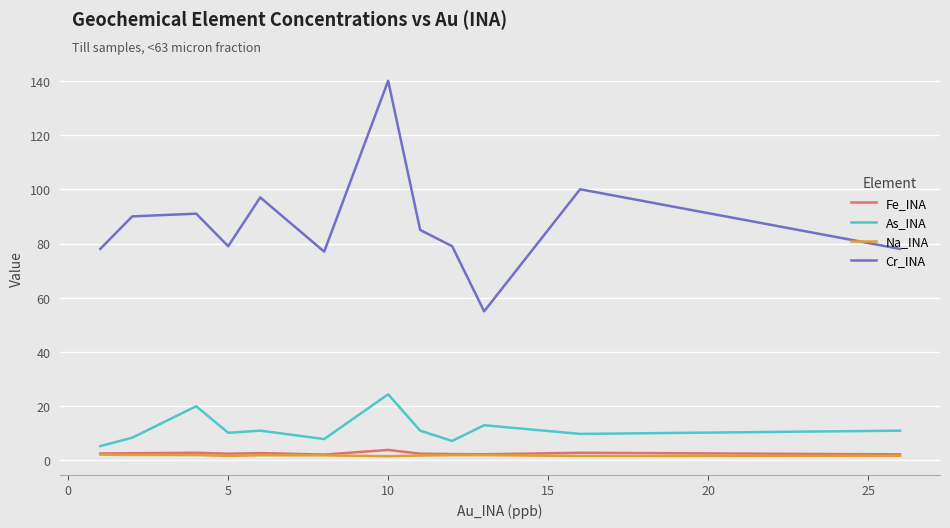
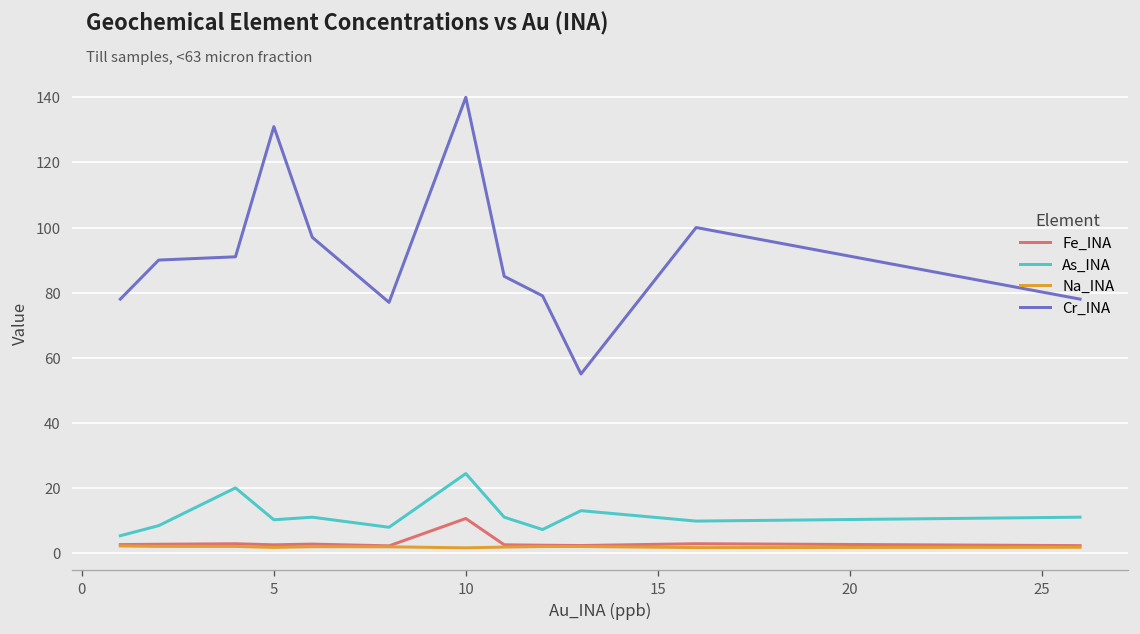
  {
    "Fe_INA": {
-     "10": 4
+     "10": 11
    },
    "As_INA": {
      "5": 10,
      "10": 24
    },
    "Na_INA": {
      "10": 2
    },
    "Cr_INA": {
-     "5": 79,
+     "5": 131,
      "10": 140
    }
  }
